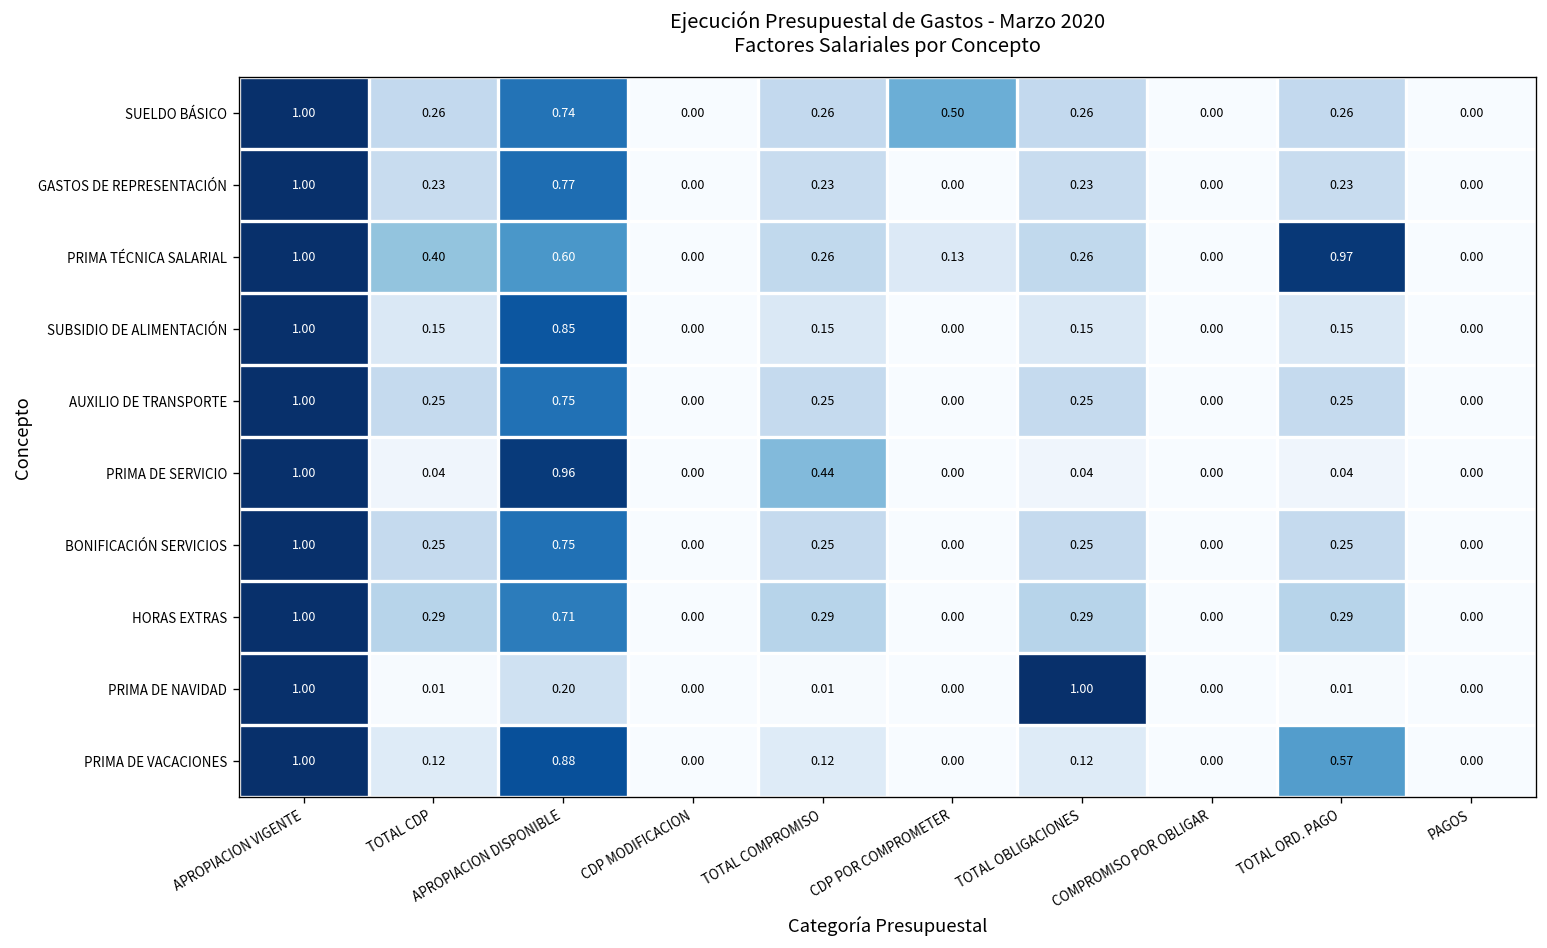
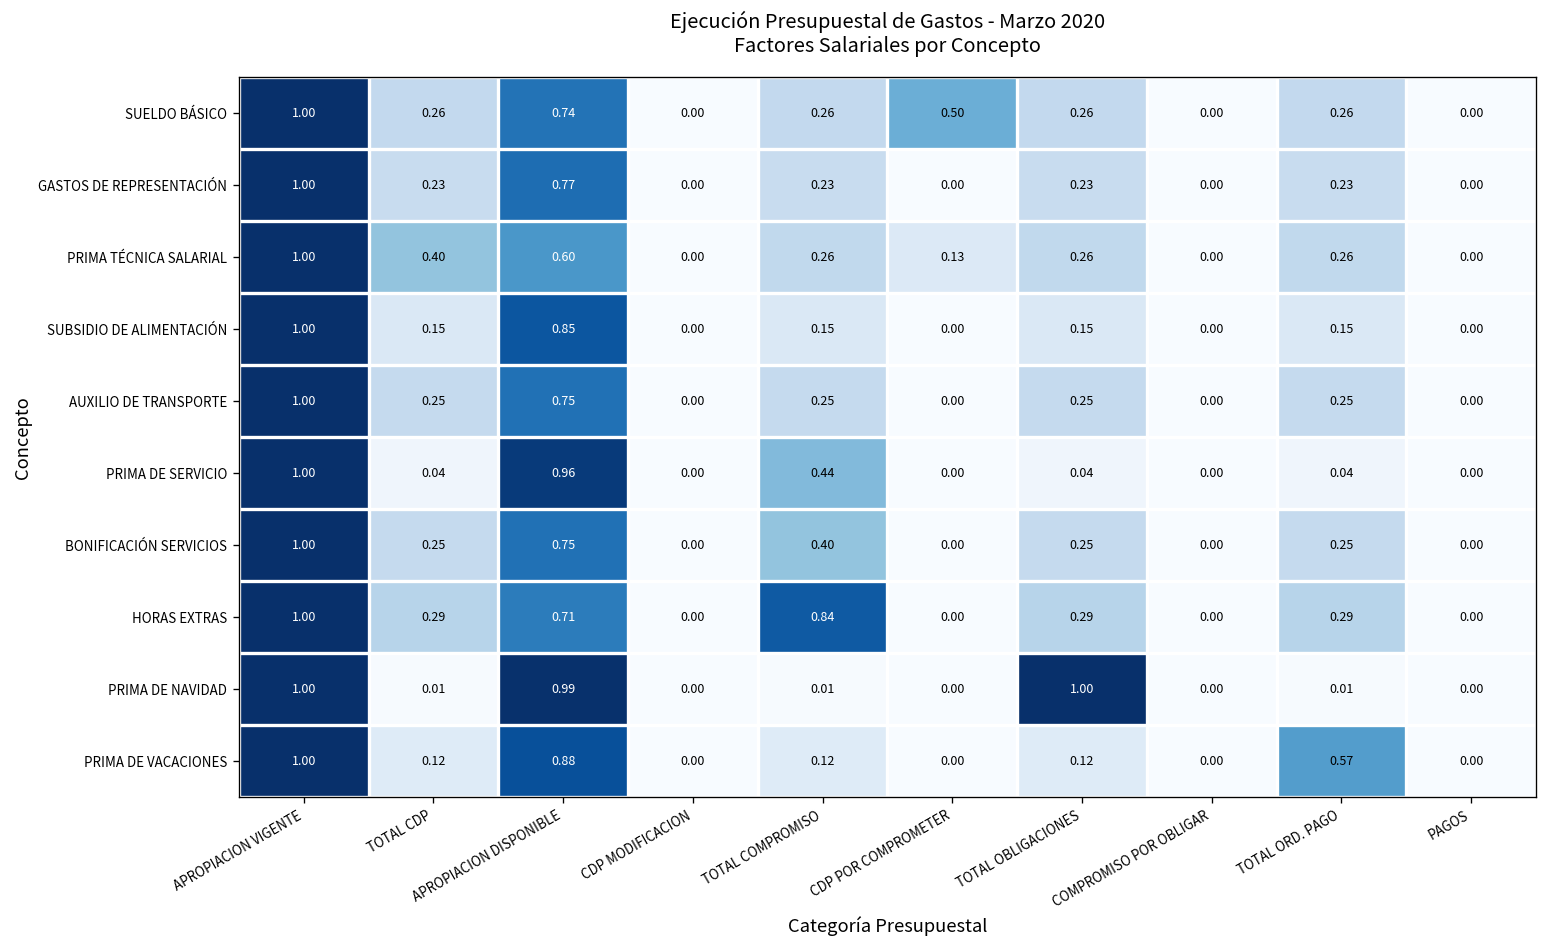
  {
    "SUELDO BÁSICO": {
      "APROPIACION VIGENTE": 1.00,
      "TOTAL CDP": 0.26,
      "APROPIACION DISPONIBLE": 0.74,
      "CDP MODIFICACION": 0.00,
      "TOTAL COMPROMISO": 0.26,
      "CDP POR COMPROMETER": 0.50,
      "TOTAL OBLIGACIONES": 0.26,
      "COMPROMISO POR OBLIGAR": 0.00,
      "TOTAL ORD. PAGO": 0.26,
      "PAGOS": 0.00
    },
    "GASTOS DE REPRESENTACIÓN": {
      "APROPIACION VIGENTE": 1.00,
      "TOTAL CDP": 0.23,
      "APROPIACION DISPONIBLE": 0.77,
      "CDP MODIFICACION": 0.00,
      "TOTAL COMPROMISO": 0.23,
      "CDP POR COMPROMETER": 0.00,
      "TOTAL OBLIGACIONES": 0.23,
      "COMPROMISO POR OBLIGAR": 0.00,
      "TOTAL ORD. PAGO": 0.23,
      "PAGOS": 0.00
    },
    "PRIMA TÉCNICA SALARIAL": {
      "APROPIACION VIGENTE": 1.00,
      "TOTAL CDP": 0.40,
      "APROPIACION DISPONIBLE": 0.60,
      "CDP MODIFICACION": 0.00,
      "TOTAL COMPROMISO": 0.26,
      "CDP POR COMPROMETER": 0.13,
      "TOTAL OBLIGACIONES": 0.26,
      "COMPROMISO POR OBLIGAR": 0.00,
-     "TOTAL ORD. PAGO": 0.97,
+     "TOTAL ORD. PAGO": 0.26,
      "PAGOS": 0.00
    },
    "SUBSIDIO DE ALIMENTACIÓN": {
      "APROPIACION VIGENTE": 1.00,
      "TOTAL CDP": 0.15,
      "APROPIACION DISPONIBLE": 0.85,
      "CDP MODIFICACION": 0.00,
      "TOTAL COMPROMISO": 0.15,
      "CDP POR COMPROMETER": 0.00,
      "TOTAL OBLIGACIONES": 0.15,
      "COMPROMISO POR OBLIGAR": 0.00,
      "TOTAL ORD. PAGO": 0.15,
      "PAGOS": 0.00
    },
    "AUXILIO DE TRANSPORTE": {
      "APROPIACION VIGENTE": 1.00,
      "TOTAL CDP": 0.25,
      "APROPIACION DISPONIBLE": 0.75,
      "CDP MODIFICACION": 0.00,
      "TOTAL COMPROMISO": 0.25,
      "CDP POR COMPROMETER": 0.00,
      "TOTAL OBLIGACIONES": 0.25,
      "COMPROMISO POR OBLIGAR": 0.00,
      "TOTAL ORD. PAGO": 0.25,
      "PAGOS": 0.00
    },
    "PRIMA DE SERVICIO": {
      "APROPIACION VIGENTE": 1.00,
      "TOTAL CDP": 0.04,
      "APROPIACION DISPONIBLE": 0.96,
      "CDP MODIFICACION": 0.00,
      "TOTAL COMPROMISO": 0.44,
      "CDP POR COMPROMETER": 0.00,
      "TOTAL OBLIGACIONES": 0.04,
      "COMPROMISO POR OBLIGAR": 0.00,
      "TOTAL ORD. PAGO": 0.04,
      "PAGOS": 0.00
    },
    "BONIFICACIÓN SERVICIOS": {
      "APROPIACION VIGENTE": 1.00,
      "TOTAL CDP": 0.25,
      "APROPIACION DISPONIBLE": 0.75,
      "CDP MODIFICACION": 0.00,
-     "TOTAL COMPROMISO": 0.25,
+     "TOTAL COMPROMISO": 0.40,
      "CDP POR COMPROMETER": 0.00,
      "TOTAL OBLIGACIONES": 0.25,
      "COMPROMISO POR OBLIGAR": 0.00,
      "TOTAL ORD. PAGO": 0.25,
      "PAGOS": 0.00
    },
    "HORAS EXTRAS": {
      "APROPIACION VIGENTE": 1.00,
      "TOTAL CDP": 0.29,
      "APROPIACION DISPONIBLE": 0.71,
      "CDP MODIFICACION": 0.00,
-     "TOTAL COMPROMISO": 0.29,
+     "TOTAL COMPROMISO": 0.84,
      "CDP POR COMPROMETER": 0.00,
      "TOTAL OBLIGACIONES": 0.29,
      "COMPROMISO POR OBLIGAR": 0.00,
      "TOTAL ORD. PAGO": 0.29,
      "PAGOS": 0.00
    },
    "PRIMA DE NAVIDAD": {
      "APROPIACION VIGENTE": 1.00,
      "TOTAL CDP": 0.01,
-     "APROPIACION DISPONIBLE": 0.20,
+     "APROPIACION DISPONIBLE": 0.99,
      "CDP MODIFICACION": 0.00,
      "TOTAL COMPROMISO": 0.01,
      "CDP POR COMPROMETER": 0.00,
      "TOTAL OBLIGACIONES": 1.00,
      "COMPROMISO POR OBLIGAR": 0.00,
      "TOTAL ORD. PAGO": 0.01,
      "PAGOS": 0.00
    },
    "PRIMA DE VACACIONES": {
      "APROPIACION VIGENTE": 1.00,
      "TOTAL CDP": 0.12,
      "APROPIACION DISPONIBLE": 0.88,
      "CDP MODIFICACION": 0.00,
      "TOTAL COMPROMISO": 0.12,
      "CDP POR COMPROMETER": 0.00,
      "TOTAL OBLIGACIONES": 0.12,
      "COMPROMISO POR OBLIGAR": 0.00,
      "TOTAL ORD. PAGO": 0.57,
      "PAGOS": 0.00
    }
  }
